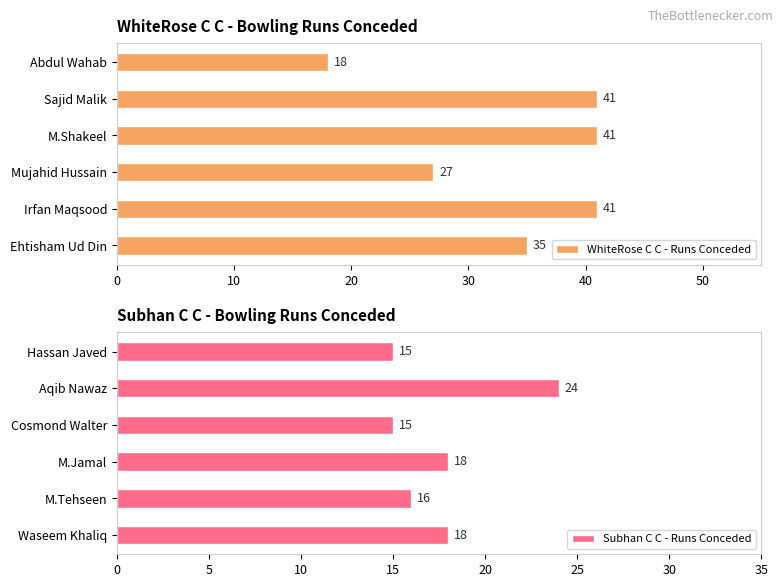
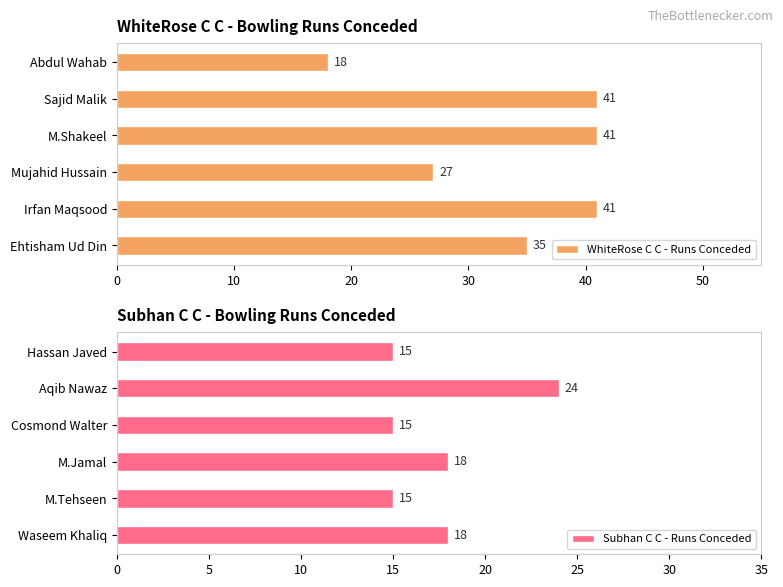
  {
    "WhiteRose C C - Bowling Runs Conceded": {
      "Abdul Wahab": 18,
      "Sajid Malik": 41,
      "M.Shakeel": 41,
      "Mujahid Hussain": 27,
      "Irfan Maqsood": 41,
      "Ehtisham Ud Din": 35
    },
    "Subhan C C - Bowling Runs Conceded": {
      "Hassan Javed": 15,
      "Aqib Nawaz": 24,
      "Cosmond Walter": 15,
      "M.Jamal": 18,
-     "M.Tehseen": 16,
+     "M.Tehseen": 15,
      "Waseem Khaliq": 18
    }
  }
